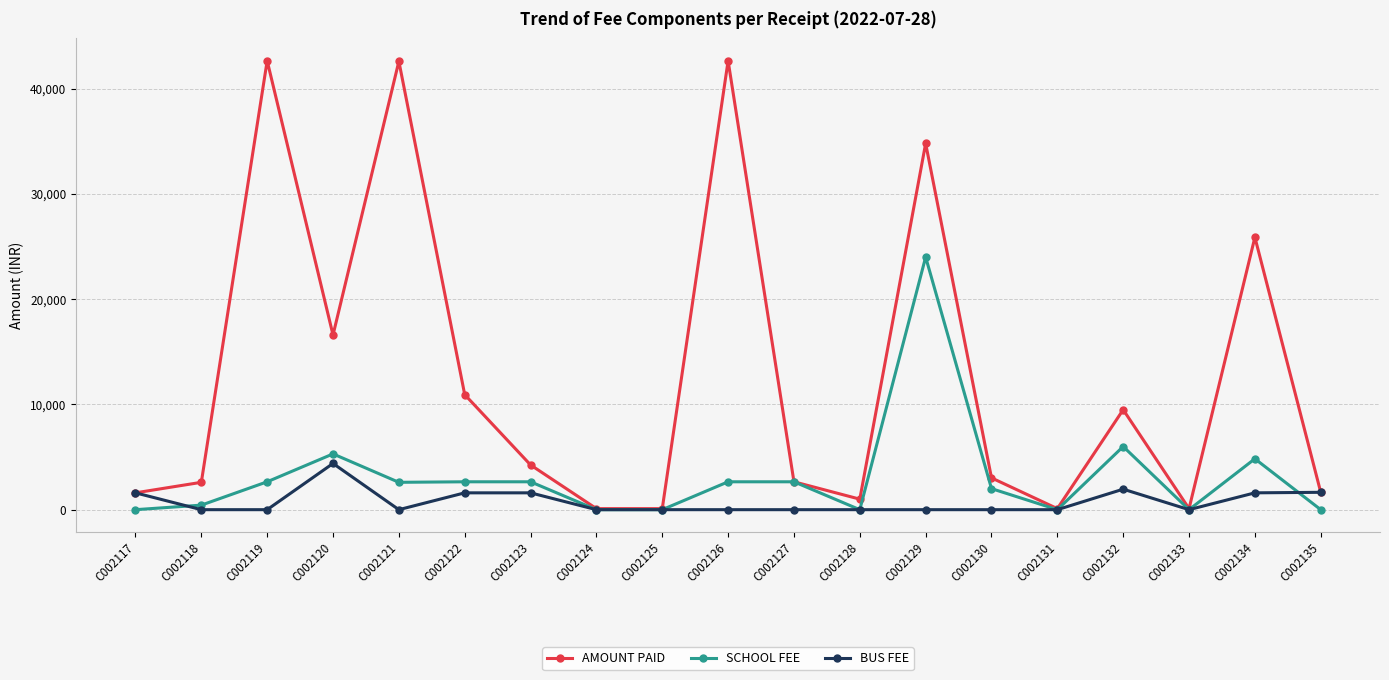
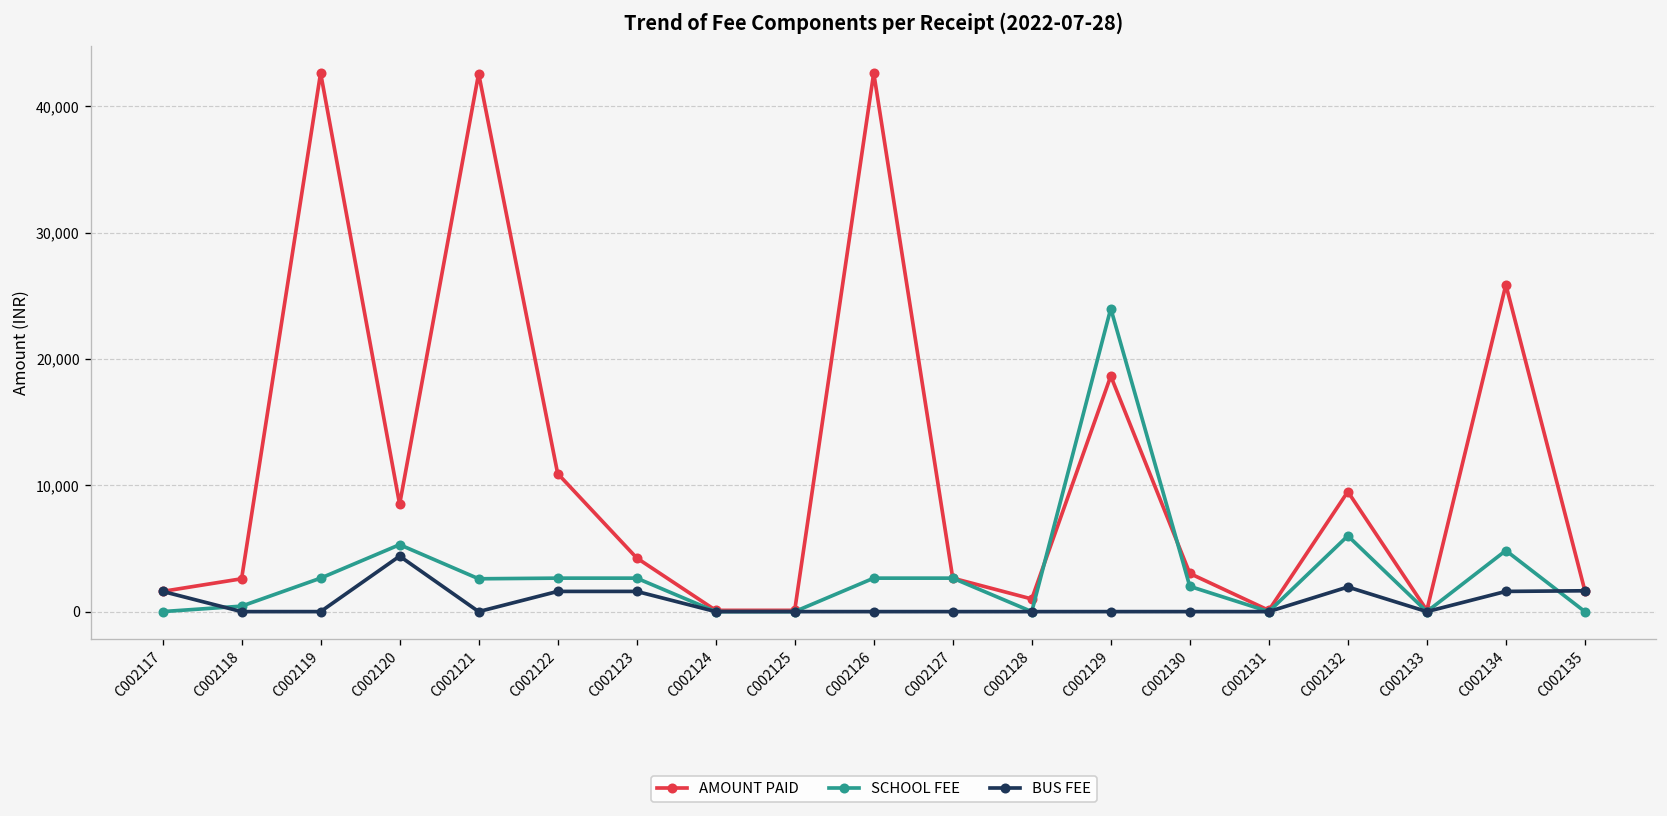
  {
    "AMOUNT PAID": {
      "C002118": "2,600",
      "C002119": "42,700",
-     "C002120": "16,600",
+     "C002120": "8,500",
      "C002121": "42,600",
      "C002122": "10,900",
      "C002123": "4,300",
      "C002126": "42,700",
      "C002128": "1,000",
-     "C002129": "34,800",
+     "C002129": "18,700",
      "C002130": "3,000",
      "C002132": "9,500",
      "C002134": "25,900"
    },
    "SCHOOL FEE": {
      "C002117": "0",
      "C002118": "400",
      "C002119": "2,700",
      "C002120": "5,300",
      "C002121": "2,600",
      "C002122": "2,700",
      "C002123": "2,700",
      "C002126": "2,700",
      "C002129": "24,000",
      "C002130": "2,000",
      "C002132": "6,000",
      "C002134": "4,800",
      "C002135": "0"
    },
    "BUS FEE": {
      "C002118": "0",
      "C002119": "0",
      "C002120": "4,400",
      "C002121": "0",
      "C002122": "1,600",
      "C002123": "1,600",
      "C002126": "0",
      "C002127": "0",
      "C002129": "0",
      "C002130": "0",
      "C002132": "1,900",
      "C002134": "1,600"
    }
  }
